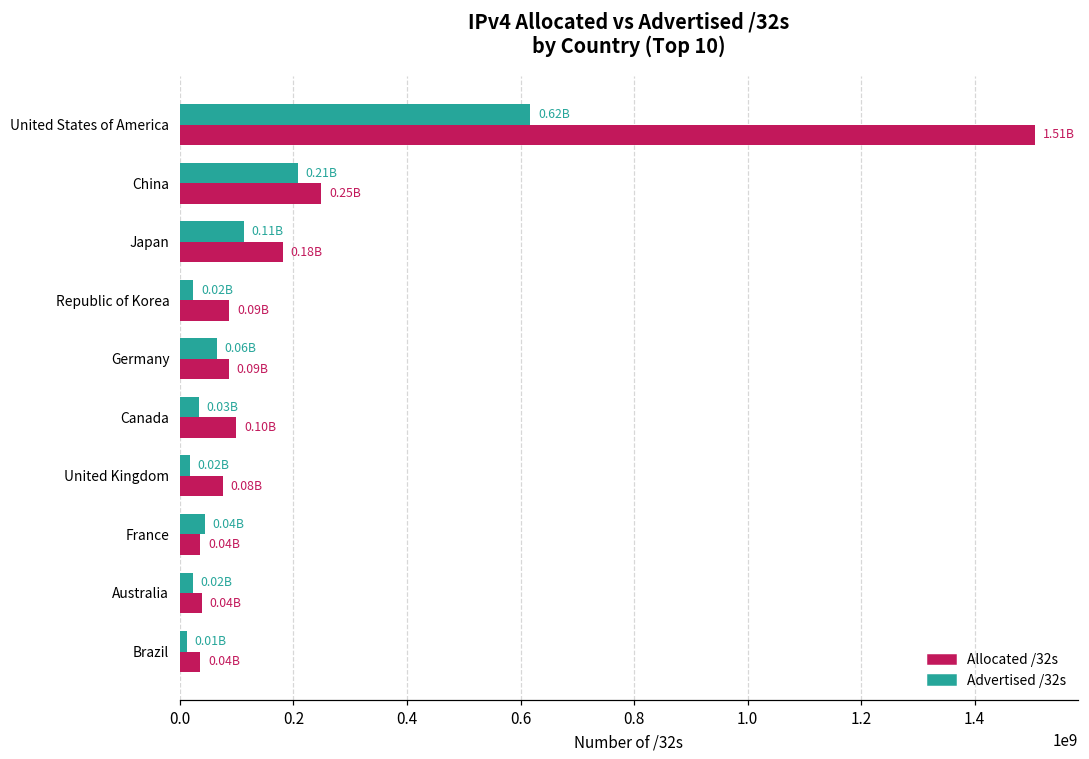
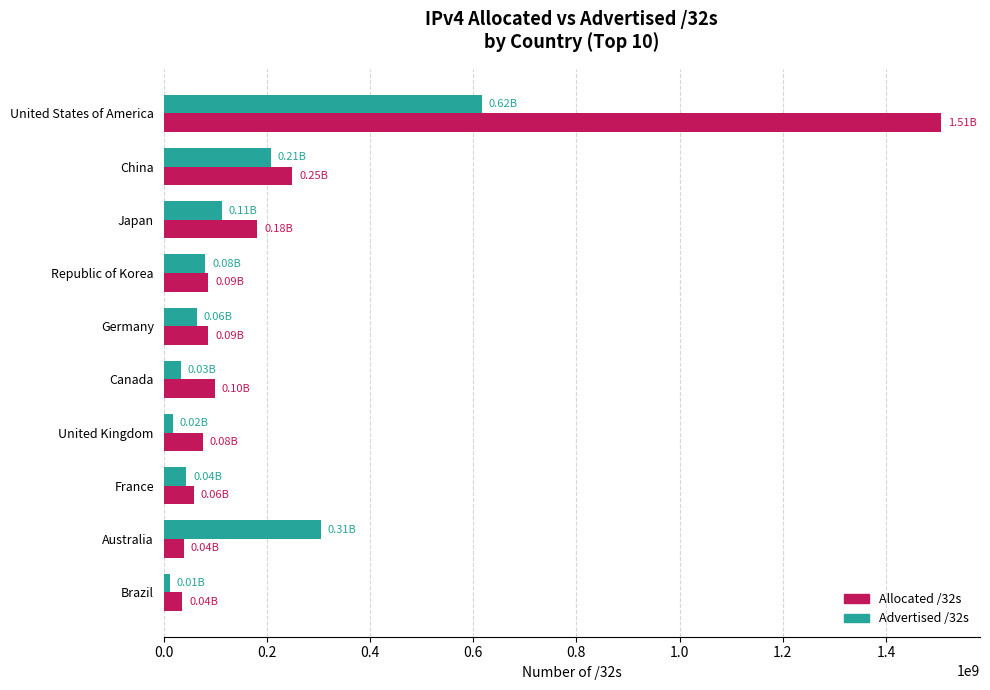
  {
    "Allocated /32s": {
      "United States of America": "1.51B",
      "China": "0.25B",
      "Japan": "0.18B",
      "Republic of Korea": "0.09B",
      "Germany": "0.09B",
      "Canada": "0.10B",
      "United Kingdom": "0.08B",
-     "France": "0.04B",
+     "France": "0.06B",
      "Australia": "0.04B",
      "Brazil": "0.04B"
    },
    "Advertised /32s": {
      "United States of America": "0.62B",
      "China": "0.21B",
      "Japan": "0.11B",
-     "Republic of Korea": "0.02B",
+     "Republic of Korea": "0.08B",
      "Germany": "0.06B",
      "Canada": "0.03B",
      "United Kingdom": "0.02B",
      "France": "0.04B",
-     "Australia": "0.02B",
+     "Australia": "0.31B",
      "Brazil": "0.01B"
    }
  }
